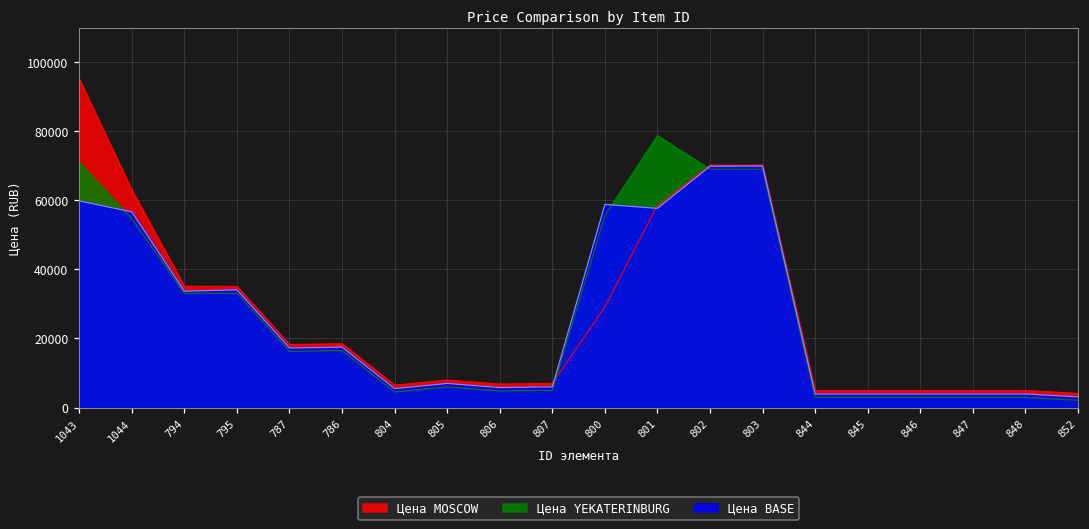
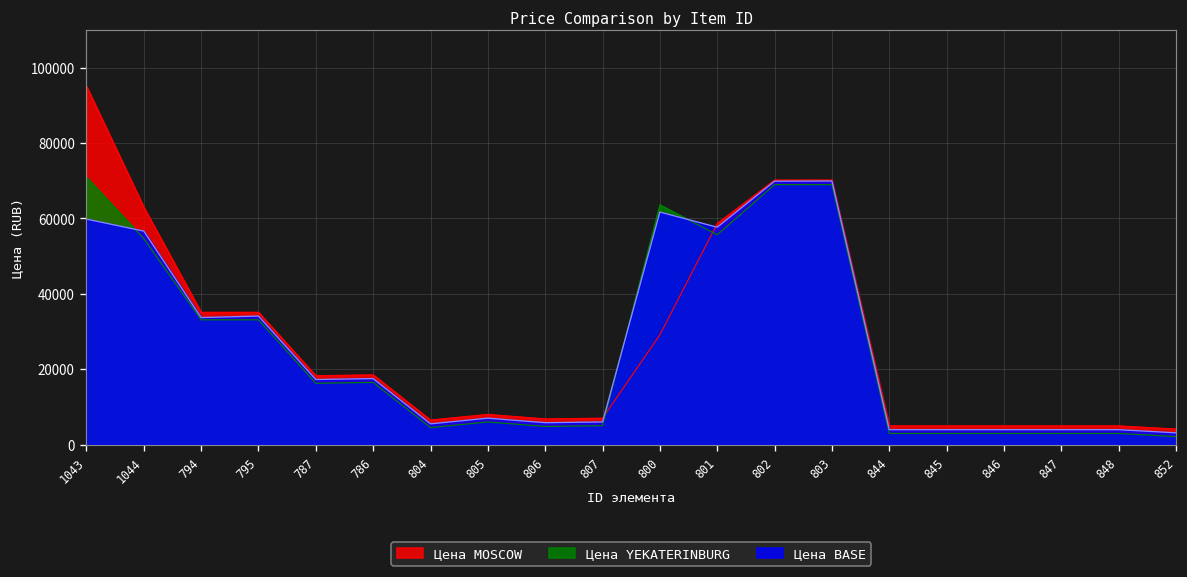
  {
    "Цена MOSCOW": {
      "1043": 95000,
      "1044": 63000,
      "794": 35000,
      "795": 35000,
      "787": 18000,
      "786": 18000,
      "804": 6000,
      "805": 8000,
      "806": 7000,
      "807": 7000,
      "800": 29000,
      "801": 59000,
      "844": 5000,
      "845": 5000,
      "846": 5000,
      "847": 5000,
      "848": 5000,
      "852": 4000
    },
    "Цена YEKATERINBURG": {
      "1043": 71000,
      "1044": 55000,
      "795": 33000,
      "787": 16000,
      "786": 16000,
      "804": 4000,
      "805": 6000,
      "806": 5000,
      "807": 5000,
-     "800": 56000,
-     "801": 79000,
+     "800": 64000,
+     "801": 56000,
      "802": 69000,
      "803": 69000,
      "844": 3000,
      "845": 3000,
      "846": 3000,
      "847": 3000,
      "848": 3000,
      "852": 2000
    },
    "Цена BASE": {
      "1043": 60000,
      "1044": 57000,
      "795": 34000,
      "787": 17000,
      "786": 17000,
      "804": 5000,
      "805": 7000,
      "806": 6000,
      "807": 6000,
-     "800": 59000,
+     "800": 62000,
      "801": 58000,
      "844": 4000,
      "845": 4000,
      "846": 4000,
      "847": 4000,
      "848": 4000,
      "852": 3000
    }
  }
